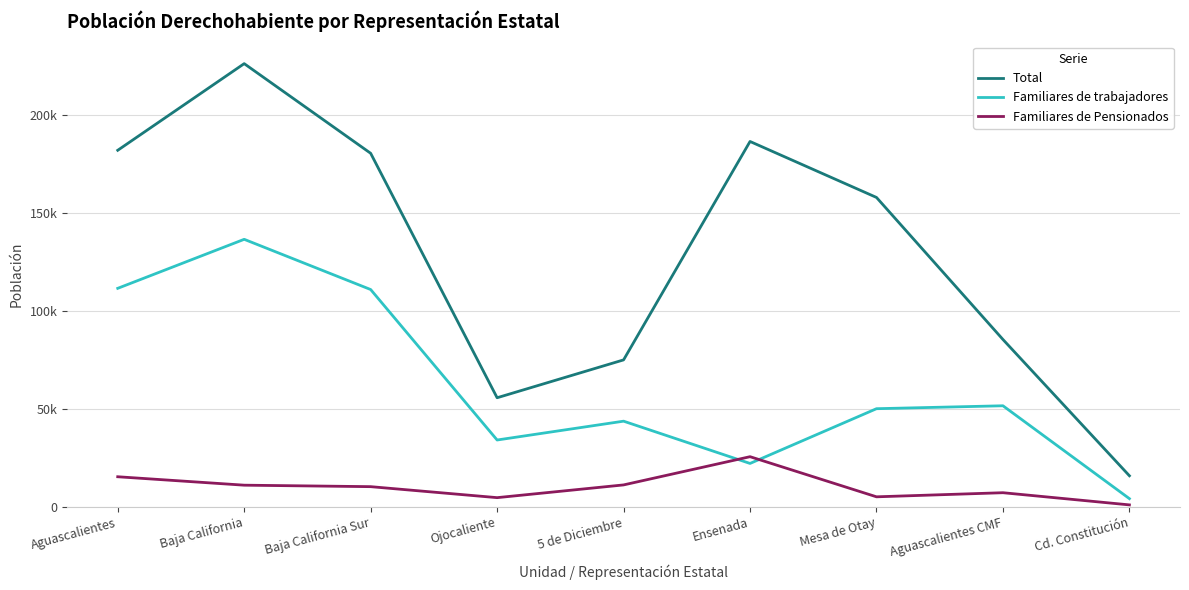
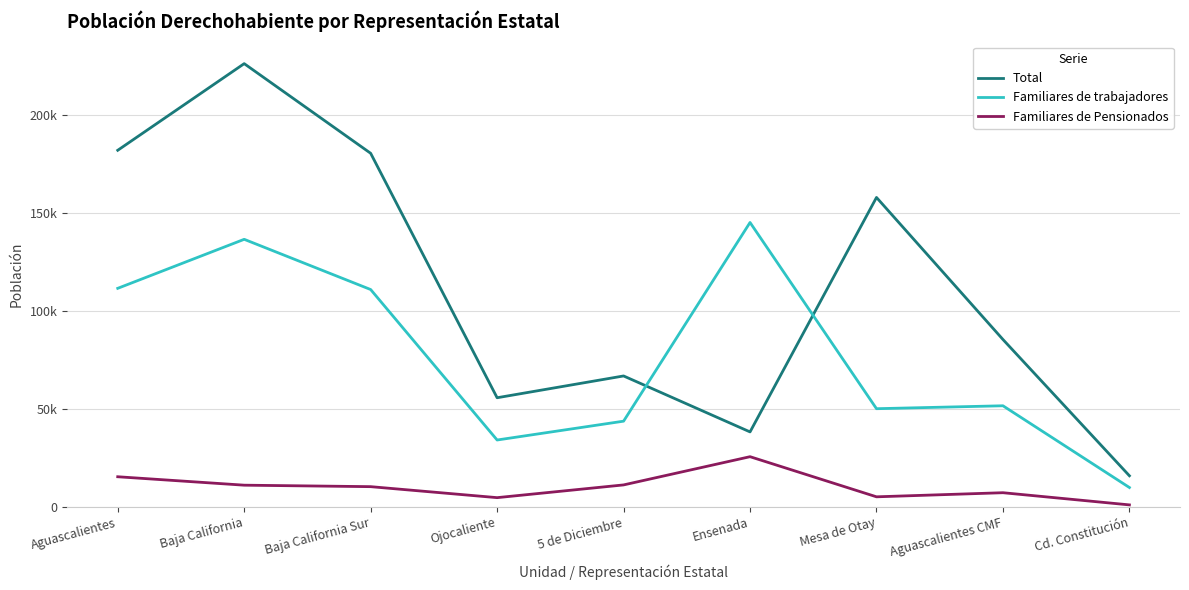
  {
    "Total": {
      "Aguascalientes": 182000,
      "Baja California": 226000,
      "Baja California Sur": 180000,
      "Ojocaliente": 56000,
-     "5 de Diciembre": 75000,
-     "Ensenada": 186000,
+     "5 de Diciembre": 67000,
+     "Ensenada": 38000,
      "Mesa de Otay": 158000,
      "Aguascalientes CMF": 85000,
      "Cd. Constitución": 16000
    },
    "Familiares de trabajadores": {
      "Aguascalientes": 111000,
      "Baja California": 137000,
      "Baja California Sur": 111000,
      "Ojocaliente": 34000,
      "5 de Diciembre": 44000,
-     "Ensenada": 22000,
+     "Ensenada": 145000,
      "Mesa de Otay": 50000,
      "Aguascalientes CMF": 52000,
-     "Cd. Constitución": 4000
+     "Cd. Constitución": 10000
    },
    "Familiares de Pensionados": {
      "Aguascalientes": 15000,
      "Baja California": 11000,
      "Baja California Sur": 10000,
      "Ojocaliente": 5000,
      "5 de Diciembre": 11000,
      "Ensenada": 26000,
      "Mesa de Otay": 5000,
      "Aguascalientes CMF": 7000,
      "Cd. Constitución": 1000
    }
  }
